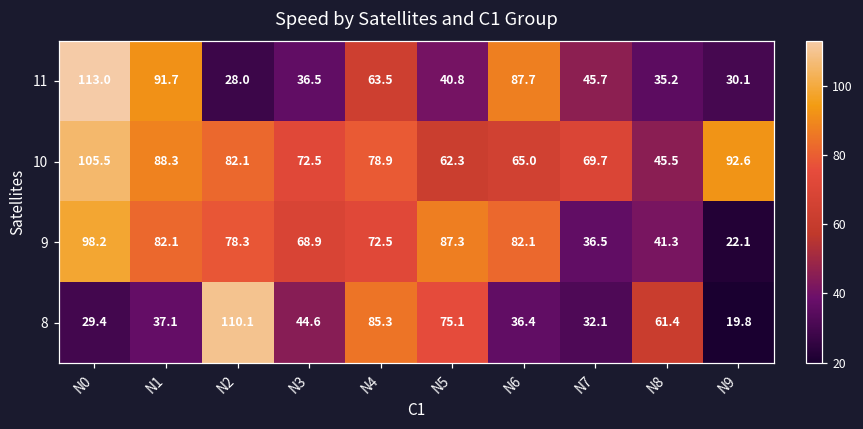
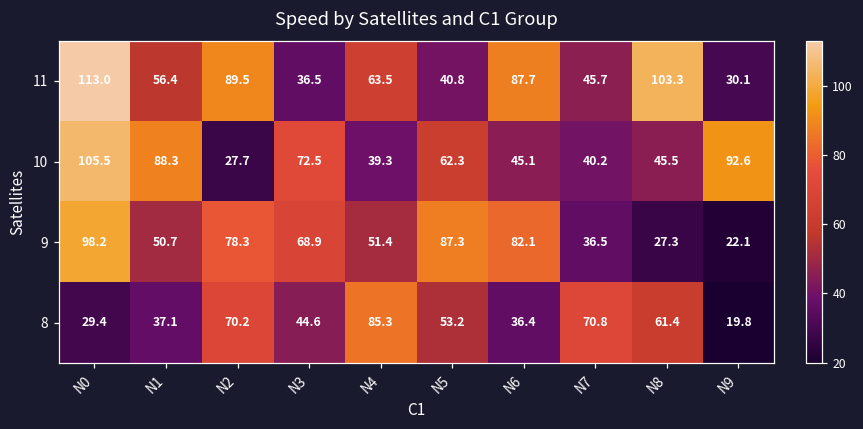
  {
    "11": {
      "N0": 113.0,
-     "N1": 91.7,
-     "N2": 28.0,
+     "N1": 56.4,
+     "N2": 89.5,
      "N3": 36.5,
      "N4": 63.5,
      "N5": 40.8,
      "N6": 87.7,
      "N7": 45.7,
-     "N8": 35.2,
+     "N8": 103.3,
      "N9": 30.1
    },
    "10": {
      "N0": 105.5,
      "N1": 88.3,
-     "N2": 82.1,
+     "N2": 27.7,
      "N3": 72.5,
-     "N4": 78.9,
+     "N4": 39.3,
      "N5": 62.3,
-     "N6": 65.0,
-     "N7": 69.7,
+     "N6": 45.1,
+     "N7": 40.2,
      "N8": 45.5,
      "N9": 92.6
    },
    "9": {
      "N0": 98.2,
-     "N1": 82.1,
+     "N1": 50.7,
      "N2": 78.3,
      "N3": 68.9,
-     "N4": 72.5,
+     "N4": 51.4,
      "N5": 87.3,
      "N6": 82.1,
      "N7": 36.5,
-     "N8": 41.3,
+     "N8": 27.3,
      "N9": 22.1
    },
    "8": {
      "N0": 29.4,
      "N1": 37.1,
-     "N2": 110.1,
+     "N2": 70.2,
      "N3": 44.6,
      "N4": 85.3,
-     "N5": 75.1,
+     "N5": 53.2,
      "N6": 36.4,
-     "N7": 32.1,
+     "N7": 70.8,
      "N8": 61.4,
      "N9": 19.8
    }
  }
